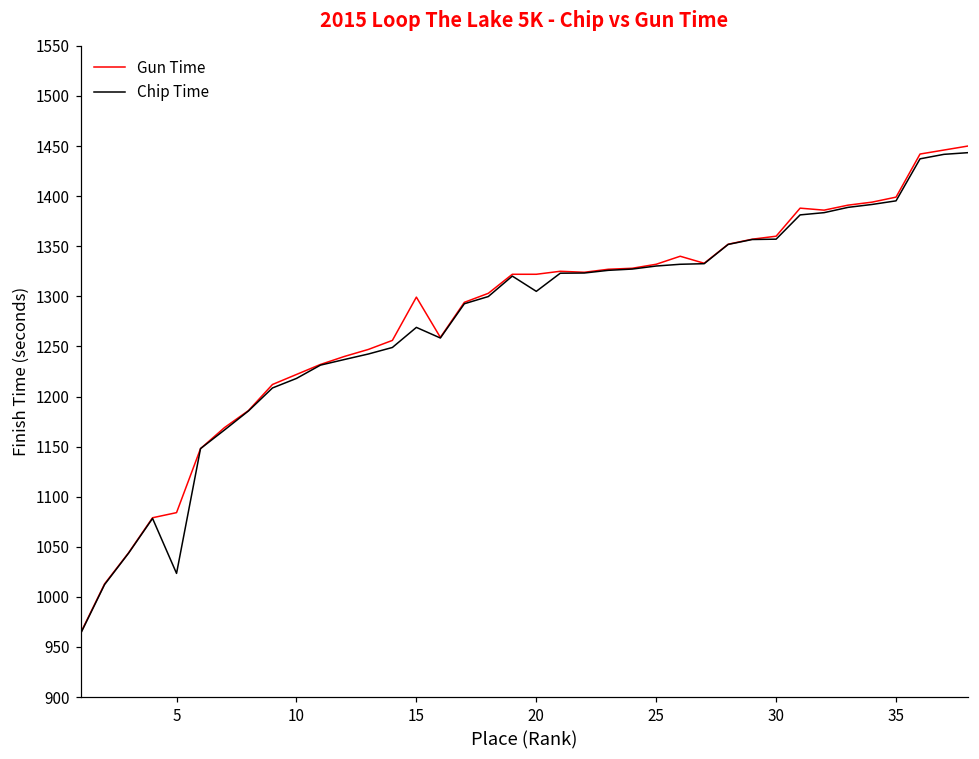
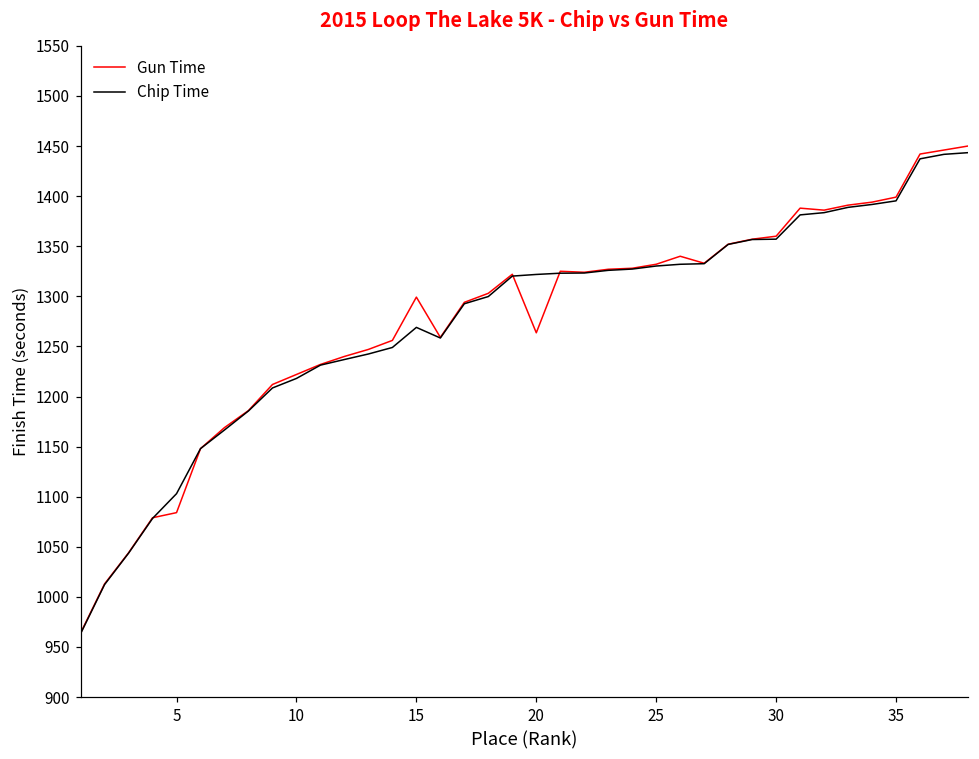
  {
    "Gun Time": {
      "5": 1080,
      "10": 1220,
      "15": 1300,
-     "20": 1320,
+     "20": 1260,
      "30": 1360,
      "35": 1400
    },
    "Chip Time": {
-     "5": 1020,
+     "5": 1100,
      "10": 1220,
      "15": 1270,
-     "20": 1300,
+     "20": 1320,
      "30": 1360,
      "35": 1400
    }
  }
